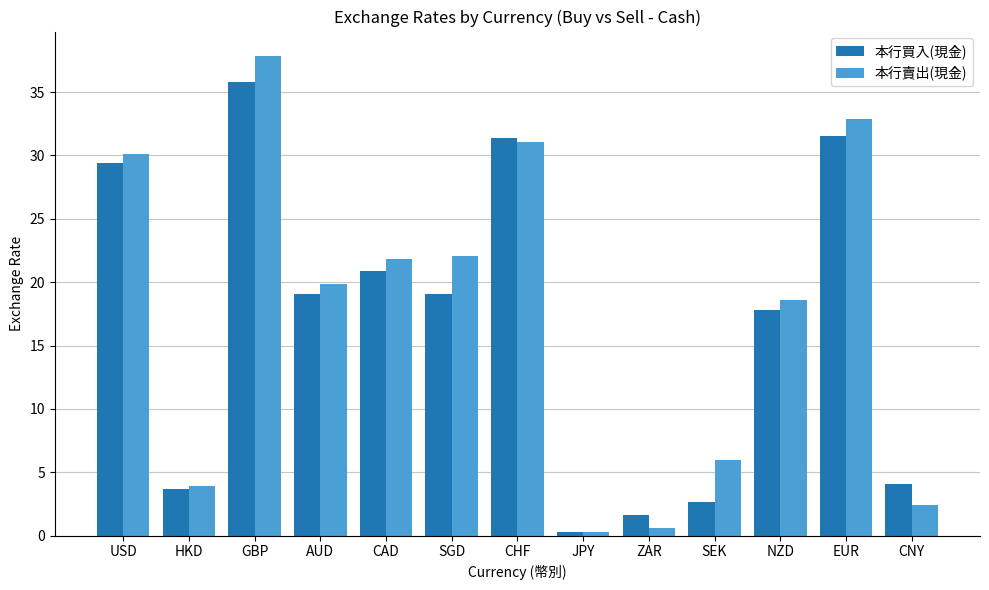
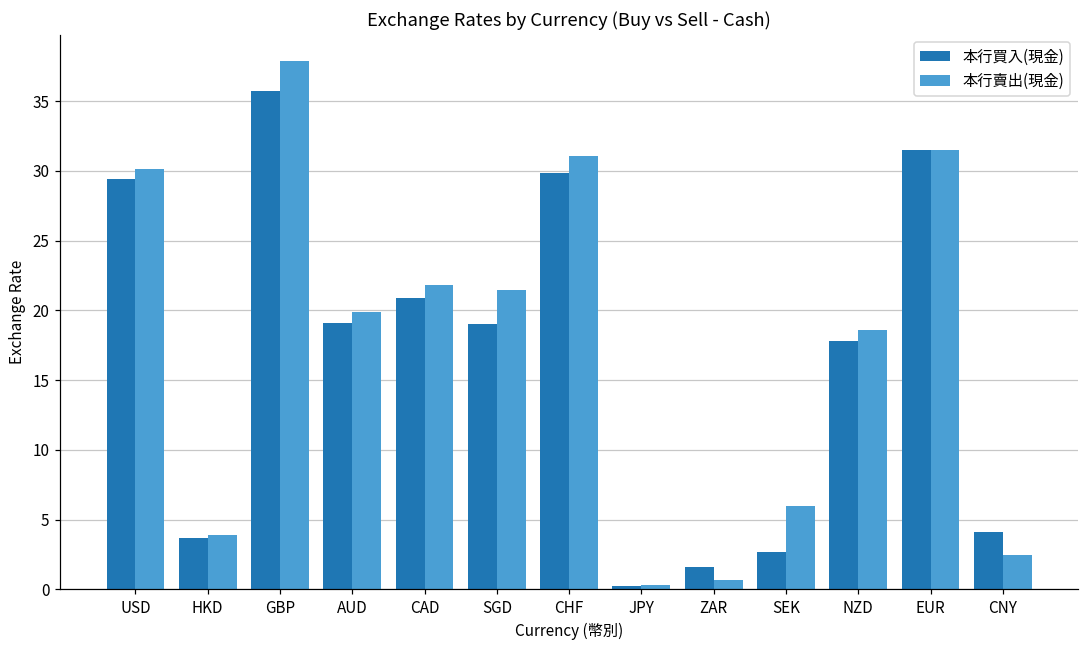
  {
    "本行買入(現金)": {
      "USD": 29.4,
      "HKD": 3.7,
      "GBP": 35.8,
      "AUD": 19.1,
      "CAD": 20.9,
      "SGD": 19.1,
-     "CHF": 31.4,
+     "CHF": 29.9,
      "JPY": 0.3,
      "ZAR": 1.6,
      "SEK": 2.7,
      "NZD": 17.8,
      "EUR": 31.5,
      "CNY": 4.1
    },
    "本行賣出(現金)": {
      "USD": 30.1,
      "HKD": 3.9,
      "GBP": 37.9,
      "AUD": 19.9,
      "CAD": 21.8,
-     "SGD": 22.1,
+     "SGD": 21.4,
      "CHF": 31.1,
      "JPY": 0.3,
      "ZAR": 0.6,
      "SEK": 5.9,
      "NZD": 18.6,
-     "EUR": 32.9,
+     "EUR": 31.5,
      "CNY": 2.4
    }
  }
